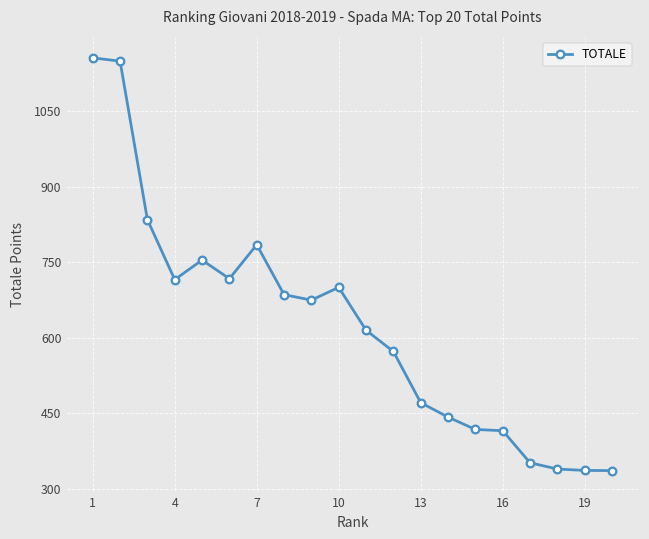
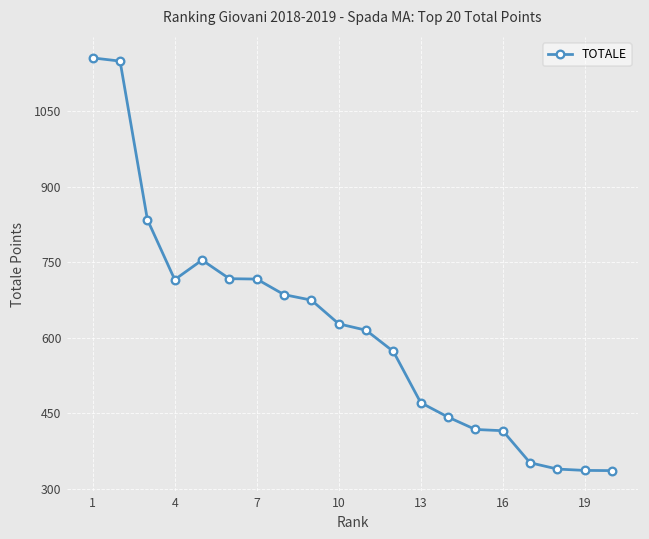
  {
    "1": 1160,
    "4": 720,
-   "7": 790,
-   "10": 700,
+   "7": 720,
+   "10": 630,
    "13": 470,
    "16": 420,
    "19": 340
  }
